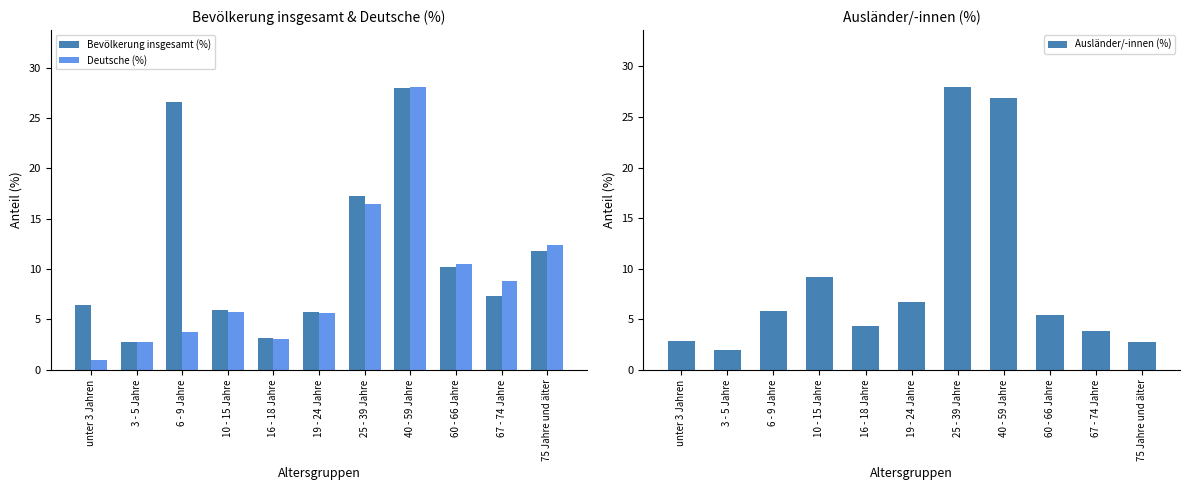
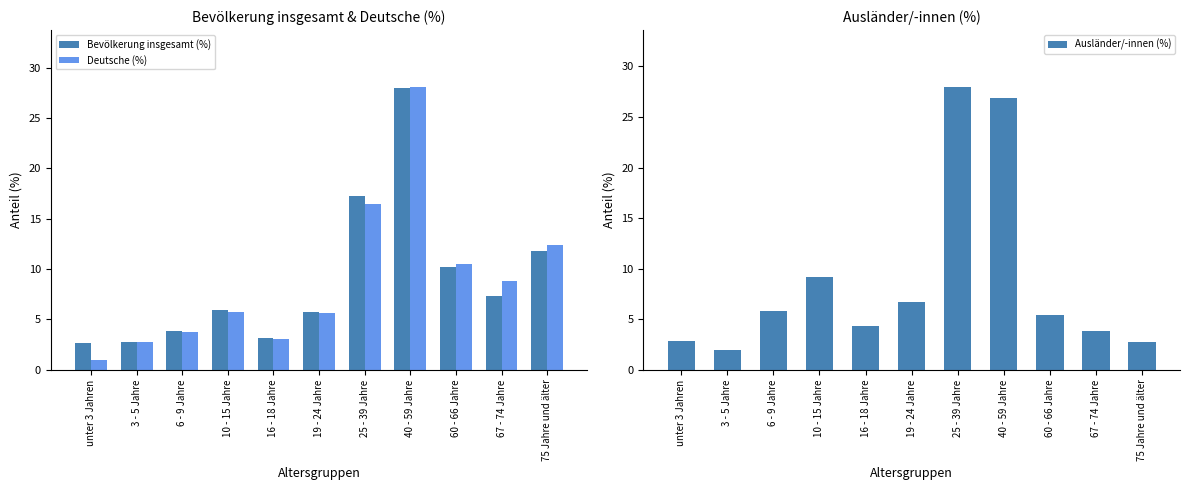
  {
    "Bevölkerung insgesamt & Deutsche (%)": {
      "Bevölkerung insgesamt (%)": {
-       "unter 3 Jahren": 6.4,
+       "unter 3 Jahren": 2.7,
        "3 - 5 Jahre": 2.8,
-       "6 - 9 Jahre": 26.6,
+       "6 - 9 Jahre": 3.9,
        "10 - 15 Jahre": 5.9,
        "16 - 18 Jahre": 3.2,
        "19 - 24 Jahre": 5.7,
        "25 - 39 Jahre": 17.3,
        "40 - 59 Jahre": 28.0,
        "60 - 66 Jahre": 10.2,
        "67 - 74 Jahre": 7.3,
        "75 Jahre und älter": 11.8
      },
      "Deutsche (%)": {
        "unter 3 Jahren": 1.0,
        "3 - 5 Jahre": 2.8,
        "6 - 9 Jahre": 3.8,
        "10 - 15 Jahre": 5.7,
        "16 - 18 Jahre": 3.1,
        "19 - 24 Jahre": 5.6,
        "25 - 39 Jahre": 16.5,
        "40 - 59 Jahre": 28.1,
        "60 - 66 Jahre": 10.5,
        "67 - 74 Jahre": 8.8,
        "75 Jahre und älter": 12.4
      }
    },
    "Ausländer/-innen (%)": {
      "unter 3 Jahren": 2.9,
      "3 - 5 Jahre": 2.0,
      "6 - 9 Jahre": 5.8,
      "10 - 15 Jahre": 9.2,
      "16 - 18 Jahre": 4.3,
      "19 - 24 Jahre": 6.7,
      "25 - 39 Jahre": 28.0,
      "40 - 59 Jahre": 26.9,
      "60 - 66 Jahre": 5.4,
      "67 - 74 Jahre": 3.8,
      "75 Jahre und älter": 2.8
    }
  }
